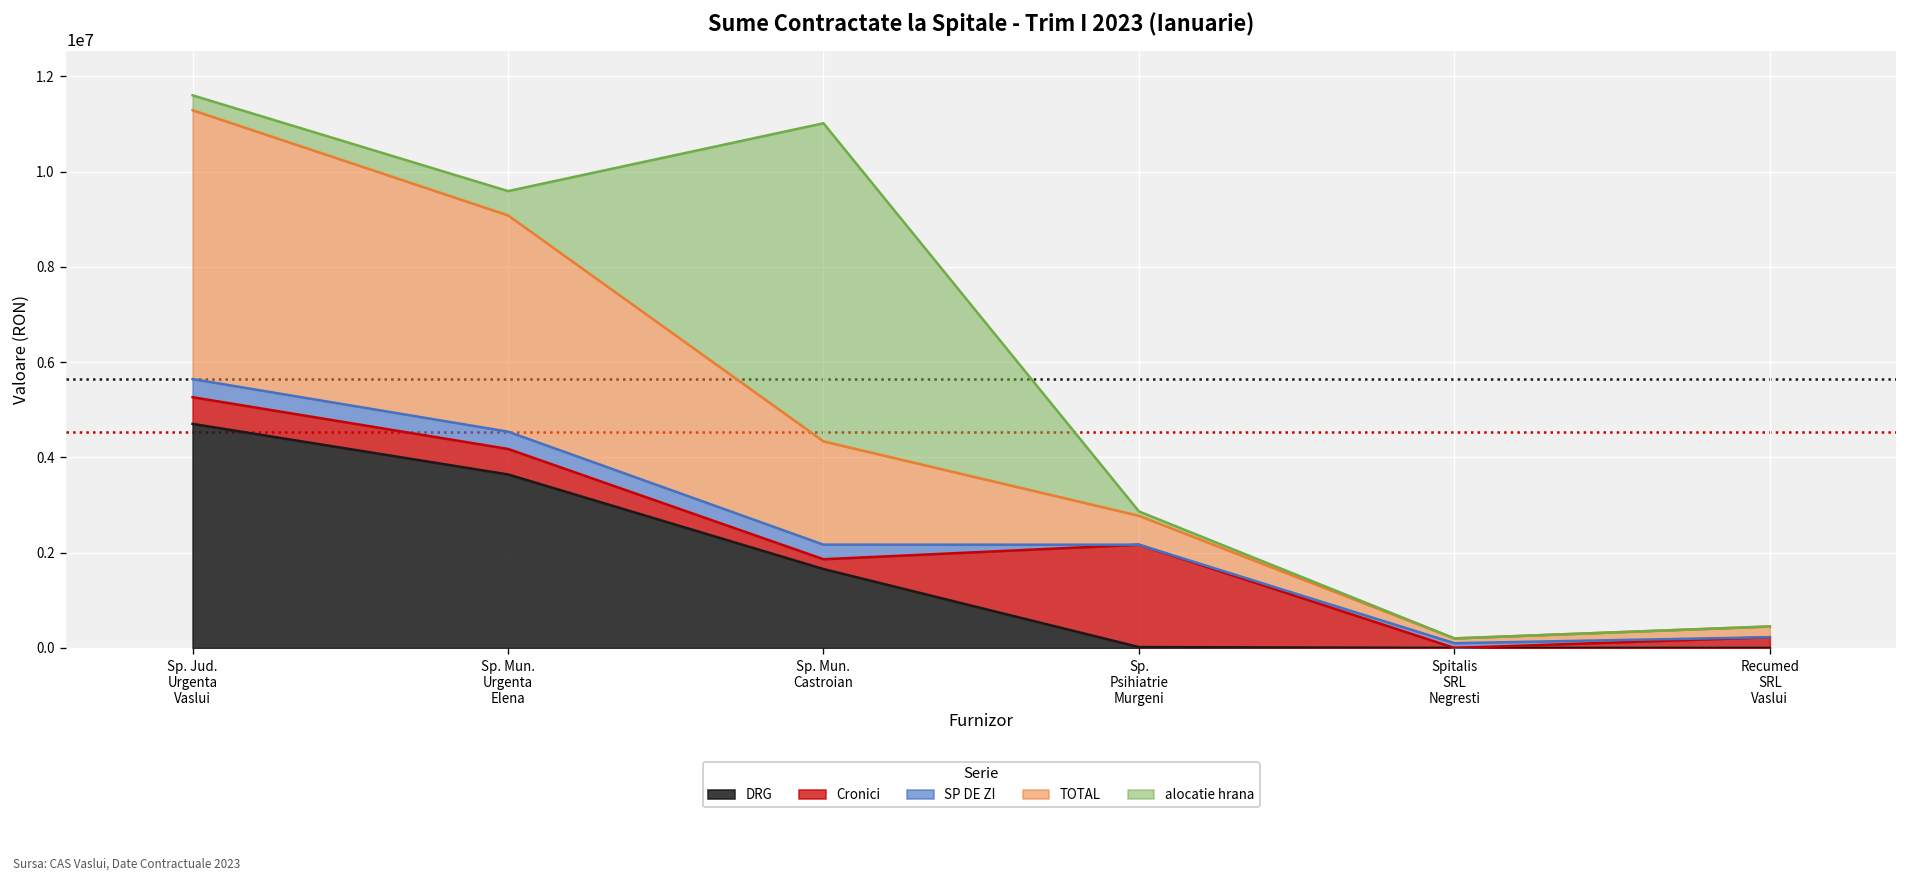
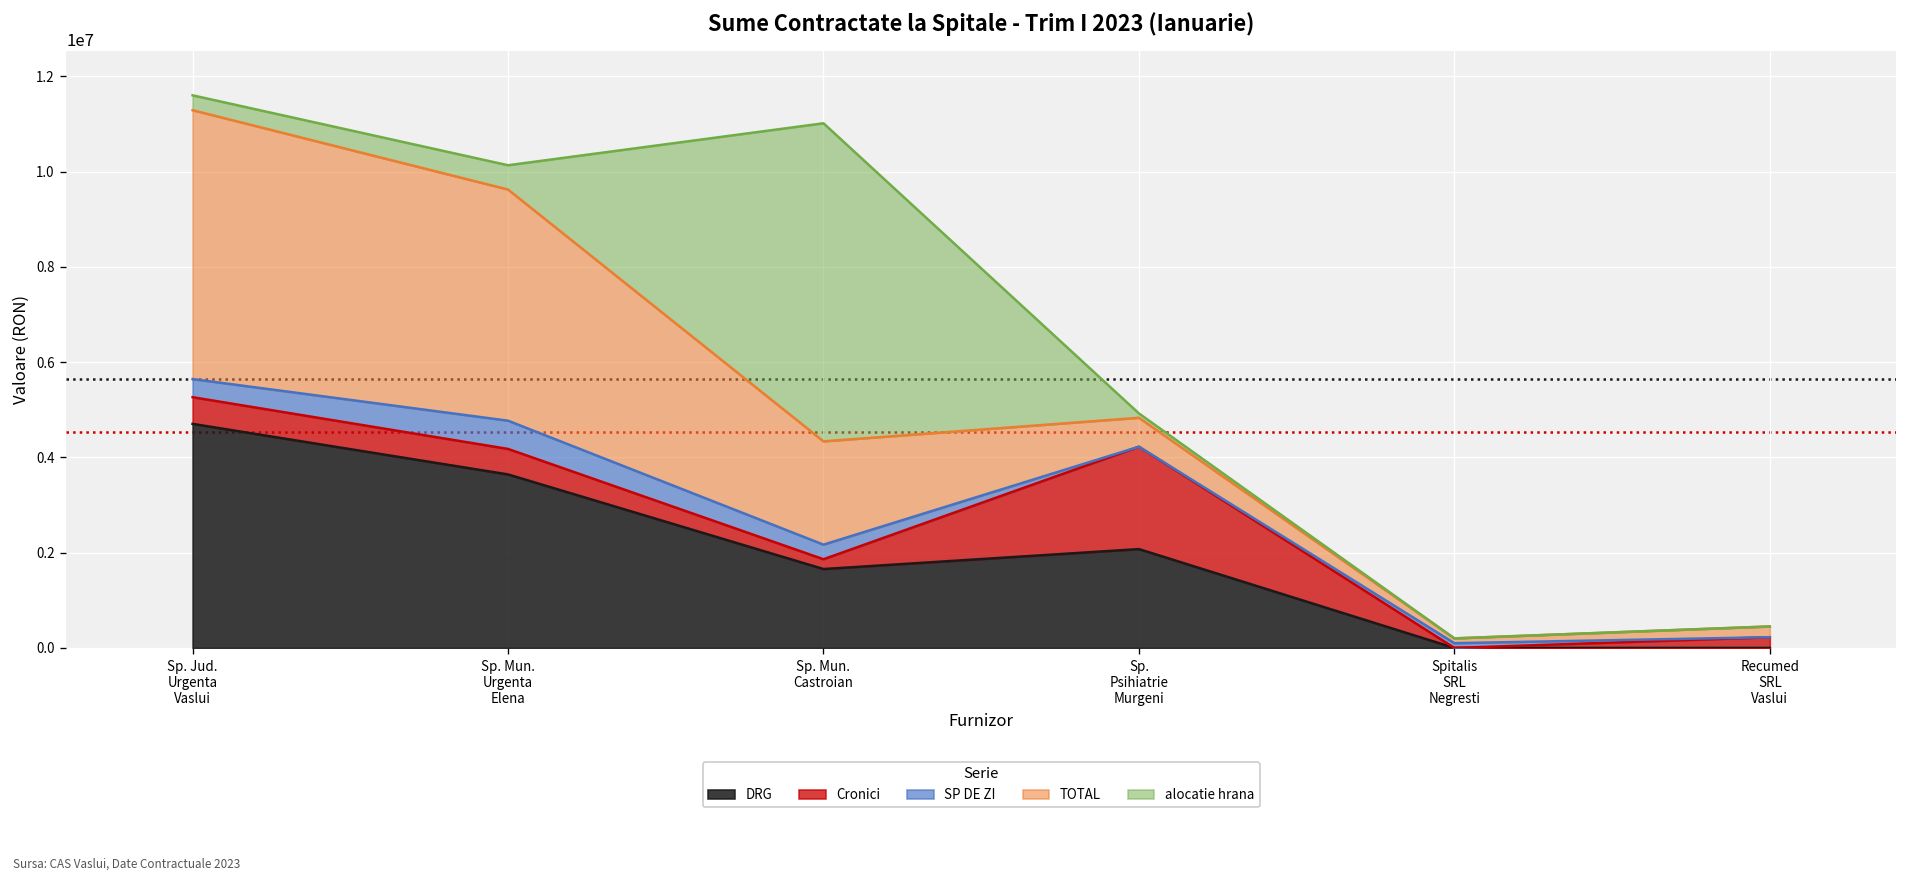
  {
    "DRG": {
      "Sp. Jud. Urgenta Vaslui": 4700000,
      "Sp. Mun. Urgenta Elena": 3600000,
      "Sp. Mun. Castroian": 1700000,
-     "Sp. Psihiatrie Murgeni": 0,
+     "Sp. Psihiatrie Murgeni": 2100000,
      "Recumed SRL Vaslui": 0
    },
    "Cronici": {
      "Sp. Jud. Urgenta Vaslui": 600000,
      "Sp. Mun. Urgenta Elena": 500000,
      "Sp. Mun. Castroian": 200000
    },
    "SP DE ZI": {
      "Sp. Jud. Urgenta Vaslui": 400000,
-     "Sp. Mun. Urgenta Elena": 400000,
+     "Sp. Mun. Urgenta Elena": 600000,
      "Sp. Mun. Castroian": 300000,
      "Spitalis SRL Negresti": 100000
    },
    "TOTAL": {
      "Sp. Jud. Urgenta Vaslui": 5600000,
-     "Sp. Mun. Urgenta Elena": 4500000,
+     "Sp. Mun. Urgenta Elena": 4900000,
      "Sp. Mun. Castroian": 2200000,
      "Sp. Psihiatrie Murgeni": 600000
    },
    "alocatie hrana": {
      "Sp. Jud. Urgenta Vaslui": 300000,
      "Sp. Mun. Urgenta Elena": 500000,
      "Sp. Mun. Castroian": 6700000,
      "Sp. Psihiatrie Murgeni": 100000
    }
  }
